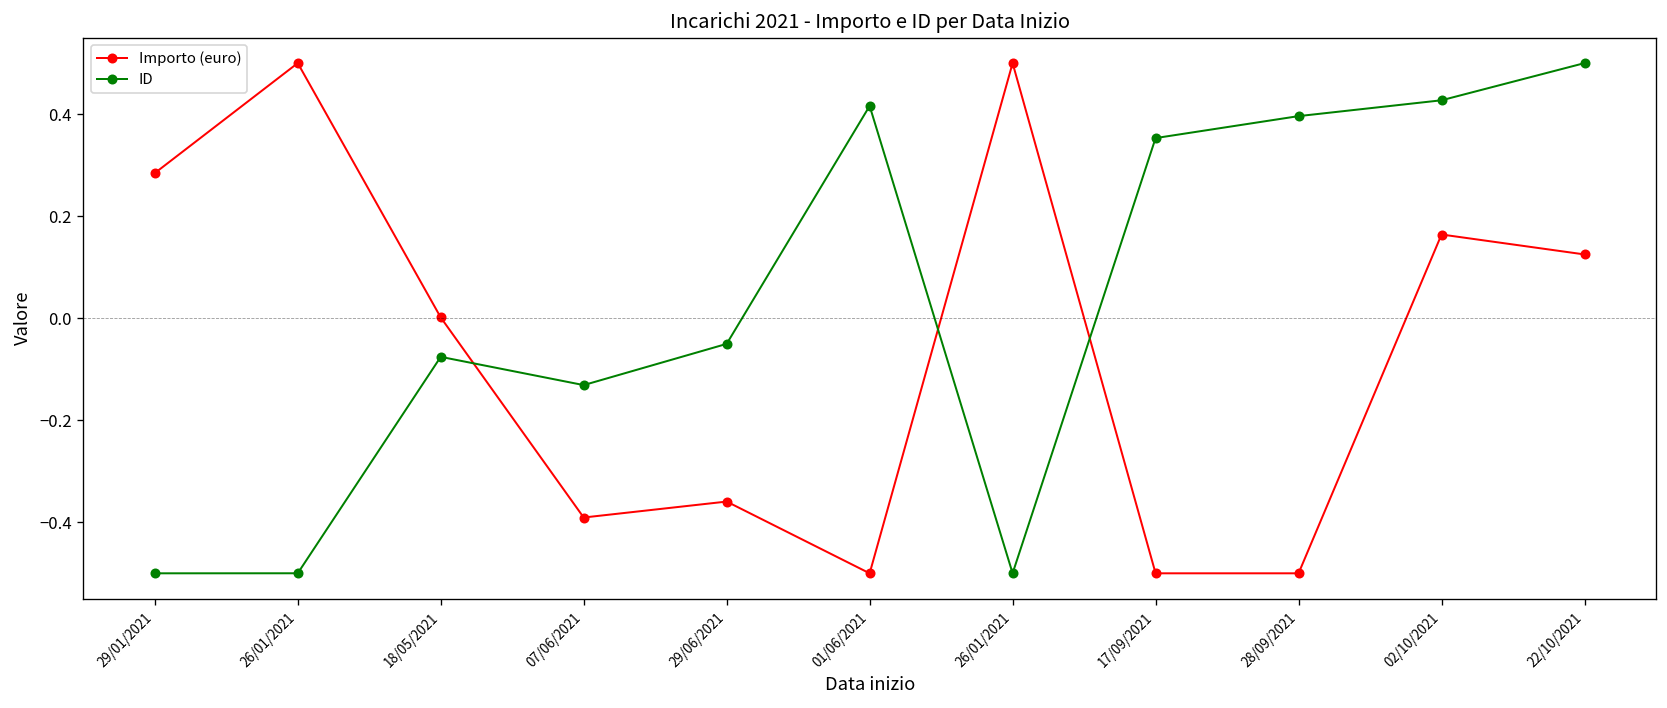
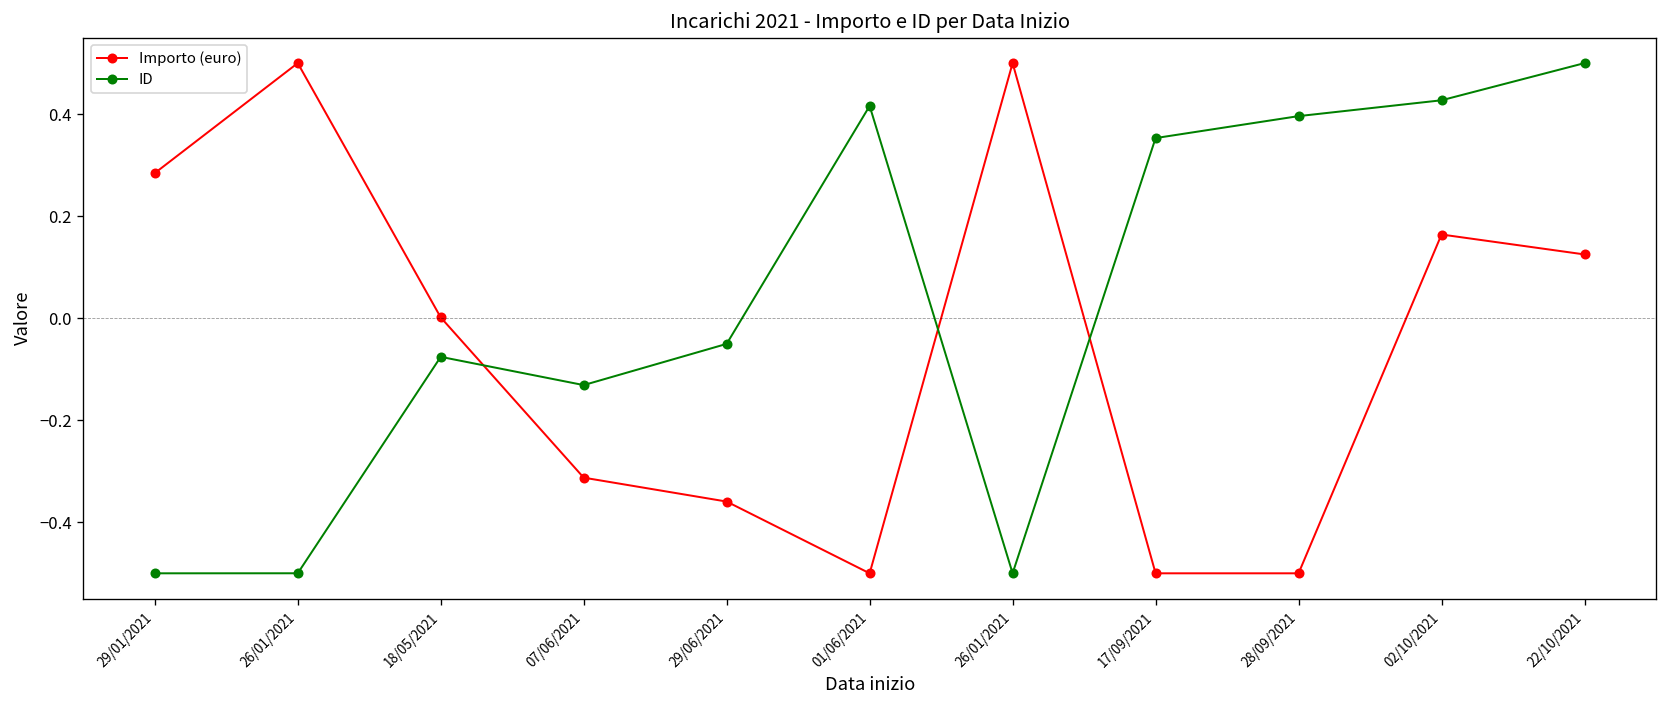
  {
    "Importo (euro)": {
      "29/01/2021": 0.28,
      "18/05/2021": 0.00,
-     "07/06/2021": -0.39,
+     "07/06/2021": -0.31,
      "29/06/2021": -0.36,
      "01/06/2021": -0.50,
      "17/09/2021": -0.50,
      "28/09/2021": -0.50,
      "02/10/2021": 0.16,
      "22/10/2021": 0.13
    },
    "ID": {
      "29/01/2021": -0.50,
      "18/05/2021": -0.08,
      "07/06/2021": -0.13,
      "29/06/2021": -0.05,
      "01/06/2021": 0.42,
      "17/09/2021": 0.35,
      "28/09/2021": 0.40,
      "02/10/2021": 0.43,
      "22/10/2021": 0.50
    }
  }
